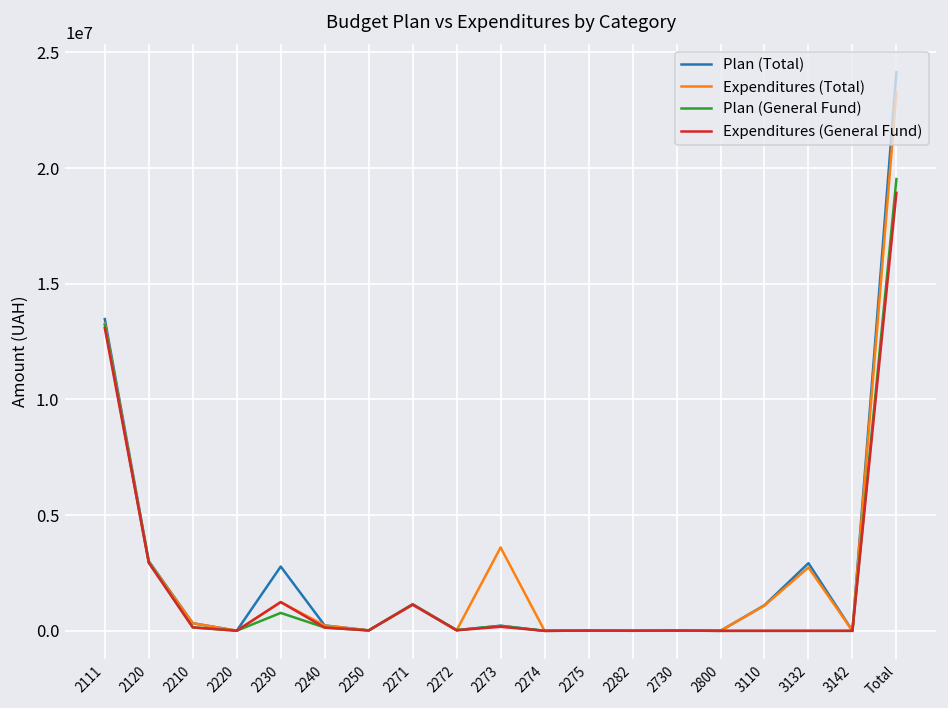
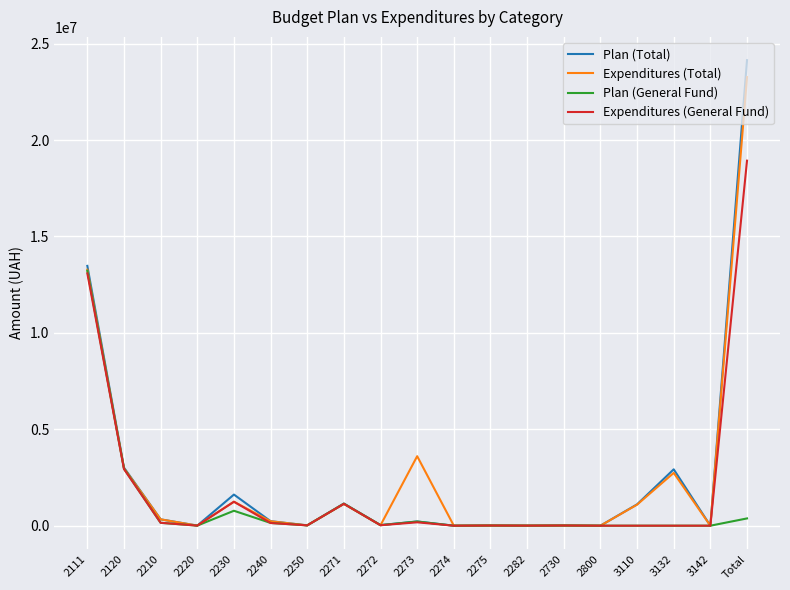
  {
    "Plan (Total)": {
      "2111": 13500000,
-     "2230": 2800000,
+     "2230": 1600000,
      "3132": 2900000
    },
    "Expenditures (Total)": {
      "2273": 3600000,
      "3132": 2700000
    },
    "Plan (General Fund)": {
      "2230": 800000,
-     "Total": 19500000
+     "Total": 400000
    },
    "Expenditures (General Fund)": {
      "2111": 13100000,
      "Total": 18900000
    }
  }
